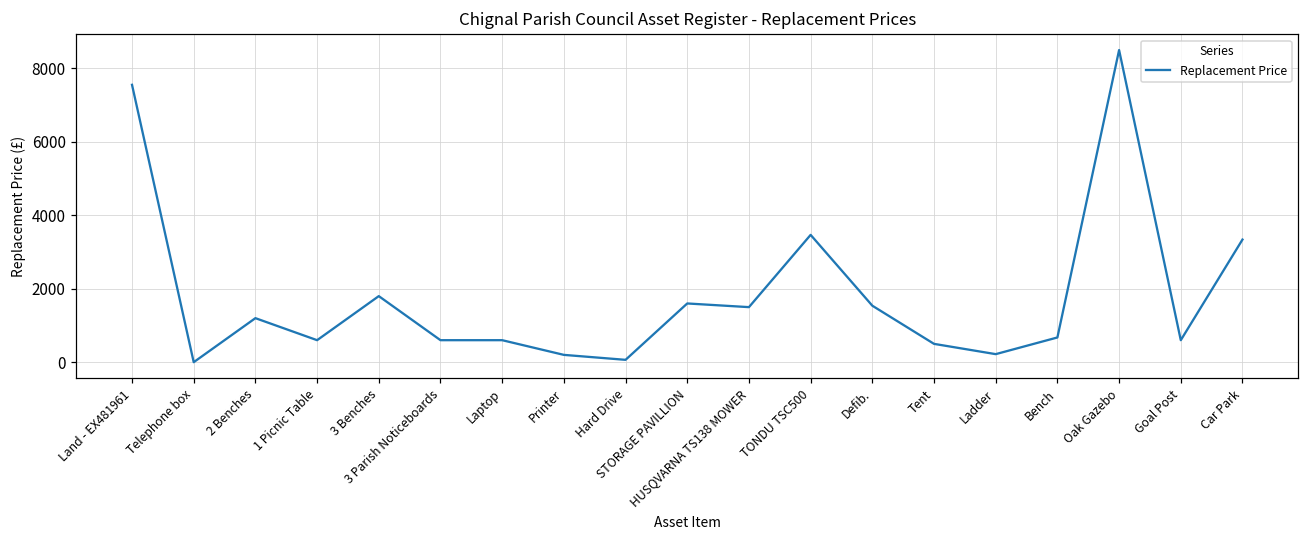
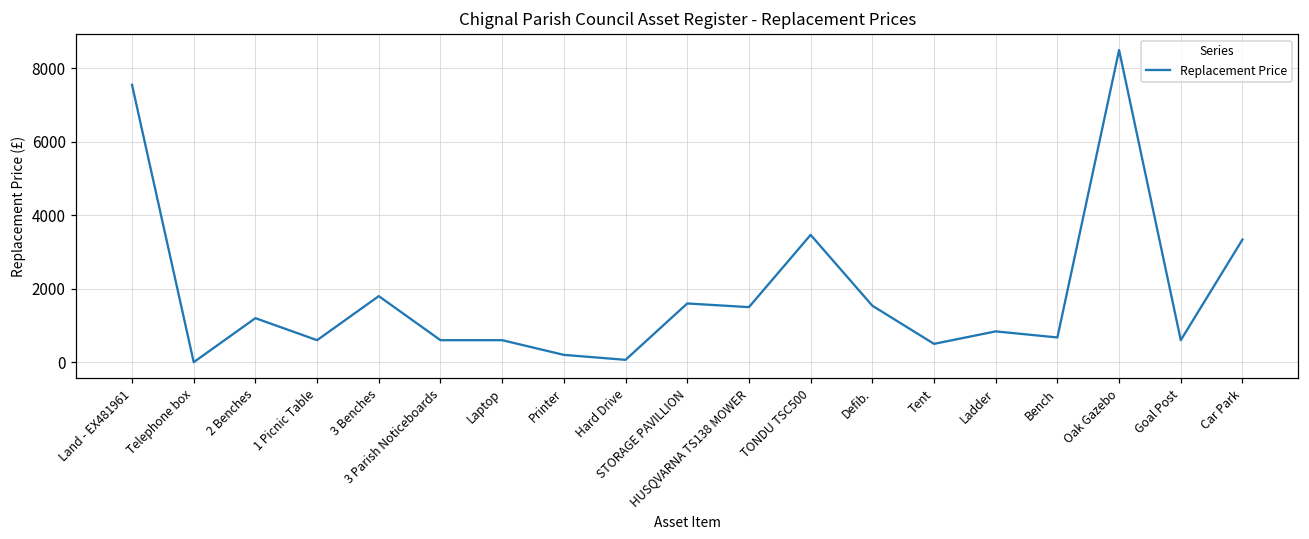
  {
    "Land - EX481961": 7600,
    "Telephone box": 0,
    "2 Benches": 1200,
    "1 Picnic Table": 600,
    "3 Benches": 1800,
    "3 Parish Noticeboards": 600,
    "Laptop": 600,
    "Printer": 200,
    "Hard Drive": 100,
    "STORAGE PAVILLION": 1600,
    "HUSQVARNA TS138 MOWER": 1500,
    "TONDU TSC500": 3500,
    "Defib.": 1500,
    "Tent": 500,
-   "Ladder": 200,
+   "Ladder": 800,
    "Bench": 700,
    "Oak Gazebo": 8500,
    "Goal Post": 600,
    "Car Park": 3300
  }
